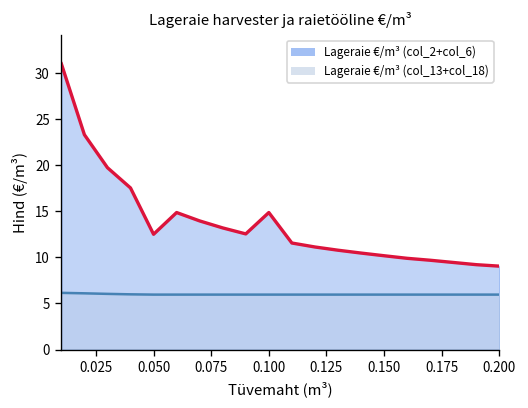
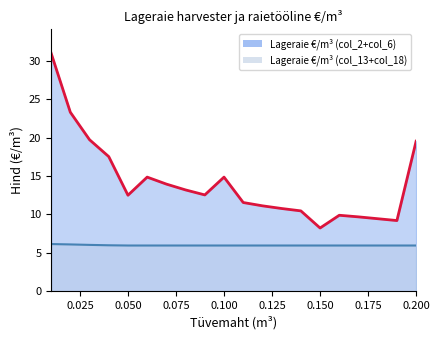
  {
    "Lageraie €/m³ (col_2+col_6)": {
      "0.050": 13,
      "0.100": 15,
-     "0.150": 10,
-     "0.200": 9
+     "0.150": 8,
+     "0.200": 20
    },
    "Lageraie €/m³ (col_13+col_18)": {
      "0.050": 6,
      "0.100": 6,
      "0.150": 6,
      "0.200": 6
    }
  }
